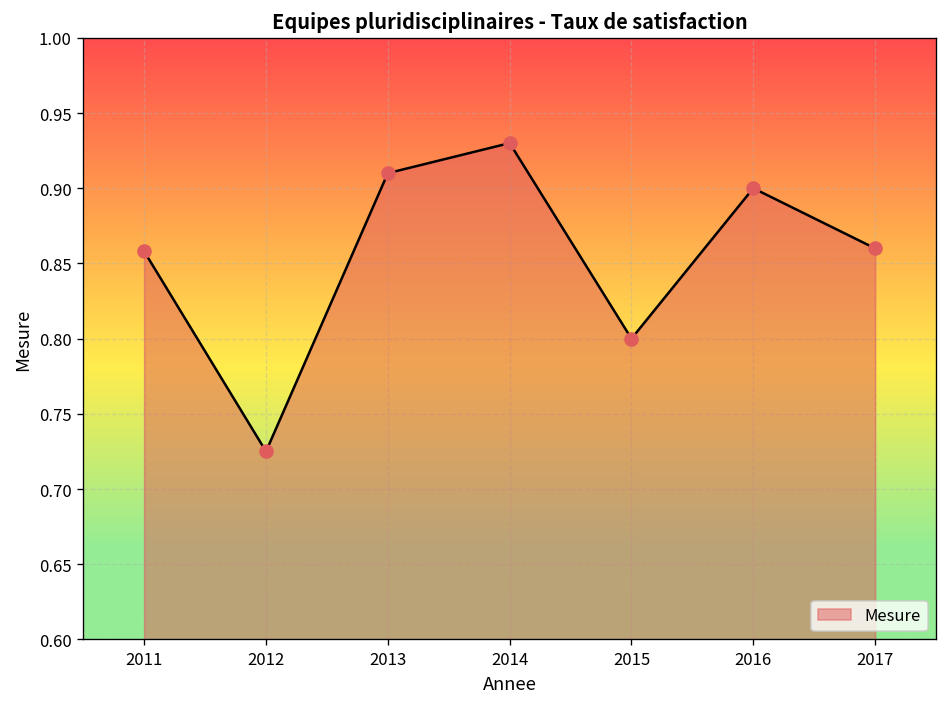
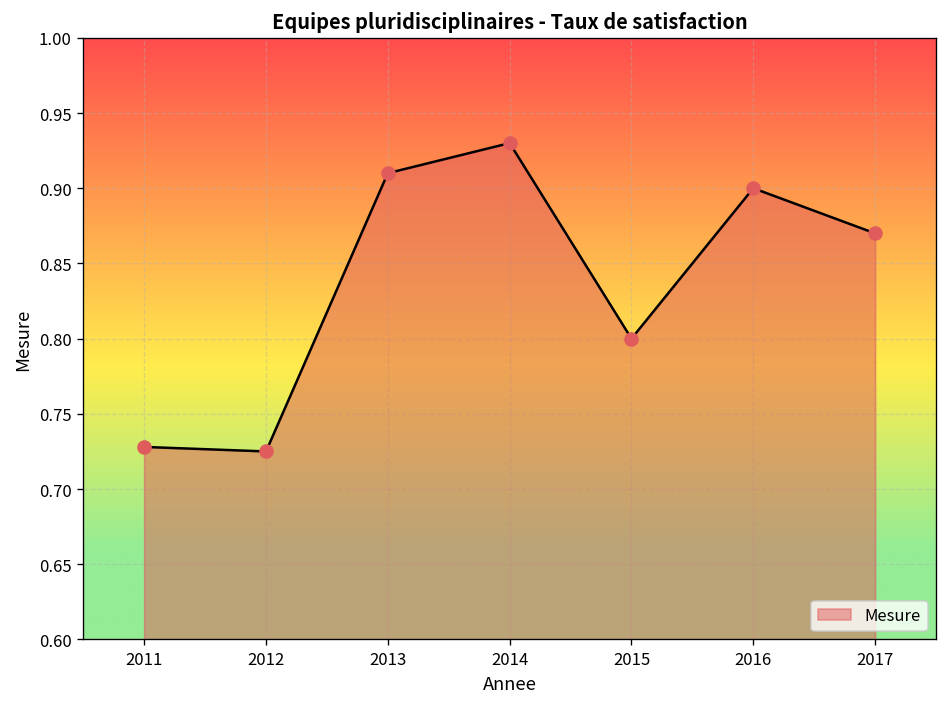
  {
-   "2011": 0.858,
+   "2011": 0.728,
    "2012": 0.725,
    "2013": 0.910,
    "2014": 0.930,
    "2015": 0.800,
    "2016": 0.900,
-   "2017": 0.86
+   "2017": 0.87
  }
